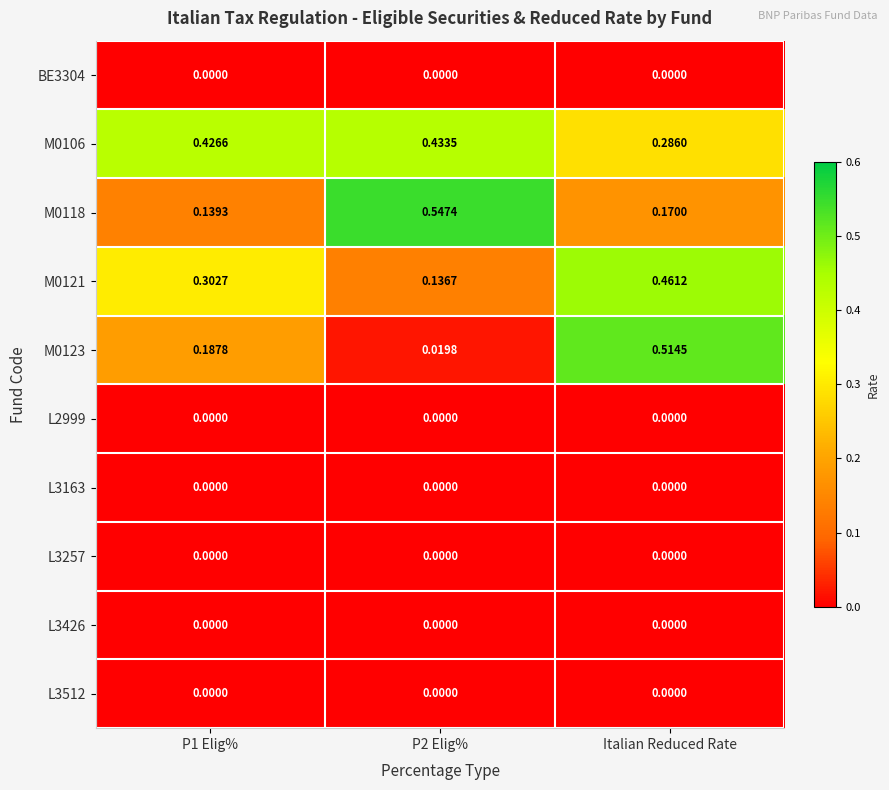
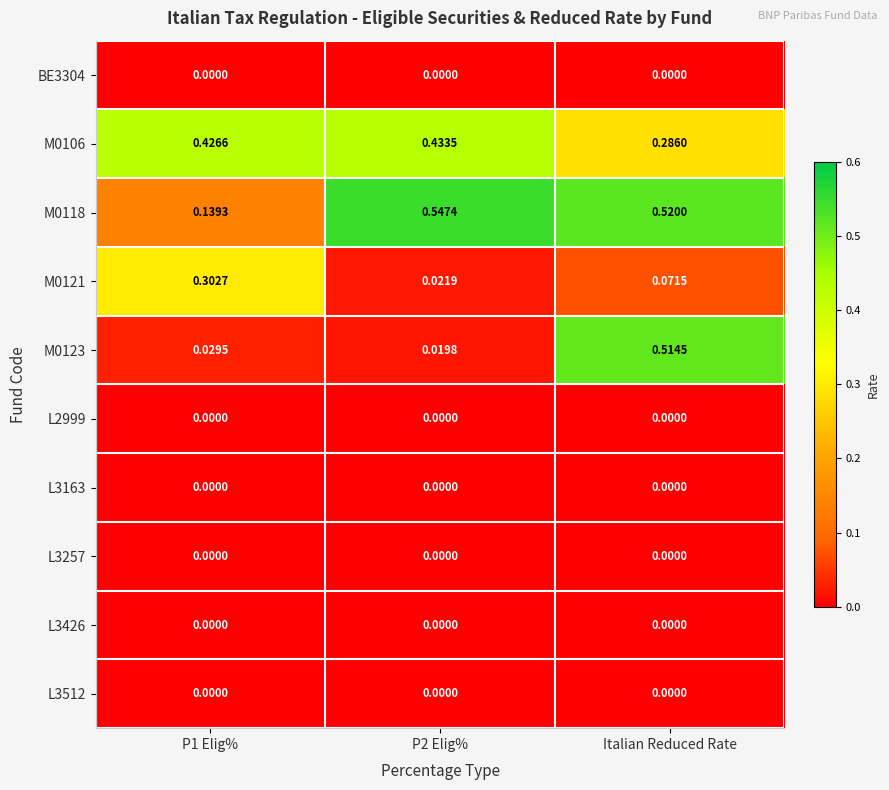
  {
    "BE3304": {
      "P1 Elig%": 0.0000,
      "P2 Elig%": 0.0000,
      "Italian Reduced Rate": 0.0000
    },
    "M0106": {
      "P1 Elig%": 0.4266,
      "P2 Elig%": 0.4335,
      "Italian Reduced Rate": 0.2860
    },
    "M0118": {
      "P1 Elig%": 0.1393,
      "P2 Elig%": 0.5474,
-     "Italian Reduced Rate": 0.1700
+     "Italian Reduced Rate": 0.5200
    },
    "M0121": {
      "P1 Elig%": 0.3027,
-     "P2 Elig%": 0.1367,
-     "Italian Reduced Rate": 0.4612
+     "P2 Elig%": 0.0219,
+     "Italian Reduced Rate": 0.0715
    },
    "M0123": {
-     "P1 Elig%": 0.1878,
+     "P1 Elig%": 0.0295,
      "P2 Elig%": 0.0198,
      "Italian Reduced Rate": 0.5145
    },
    "L2999": {
      "P1 Elig%": 0.0000,
      "P2 Elig%": 0.0000,
      "Italian Reduced Rate": 0.0000
    },
    "L3163": {
      "P1 Elig%": 0.0000,
      "P2 Elig%": 0.0000,
      "Italian Reduced Rate": 0.0000
    },
    "L3257": {
      "P1 Elig%": 0.0000,
      "P2 Elig%": 0.0000,
      "Italian Reduced Rate": 0.0000
    },
    "L3426": {
      "P1 Elig%": 0.0000,
      "P2 Elig%": 0.0000,
      "Italian Reduced Rate": 0.0000
    },
    "L3512": {
      "P1 Elig%": 0.0000,
      "P2 Elig%": 0.0000,
      "Italian Reduced Rate": 0.0000
    }
  }
